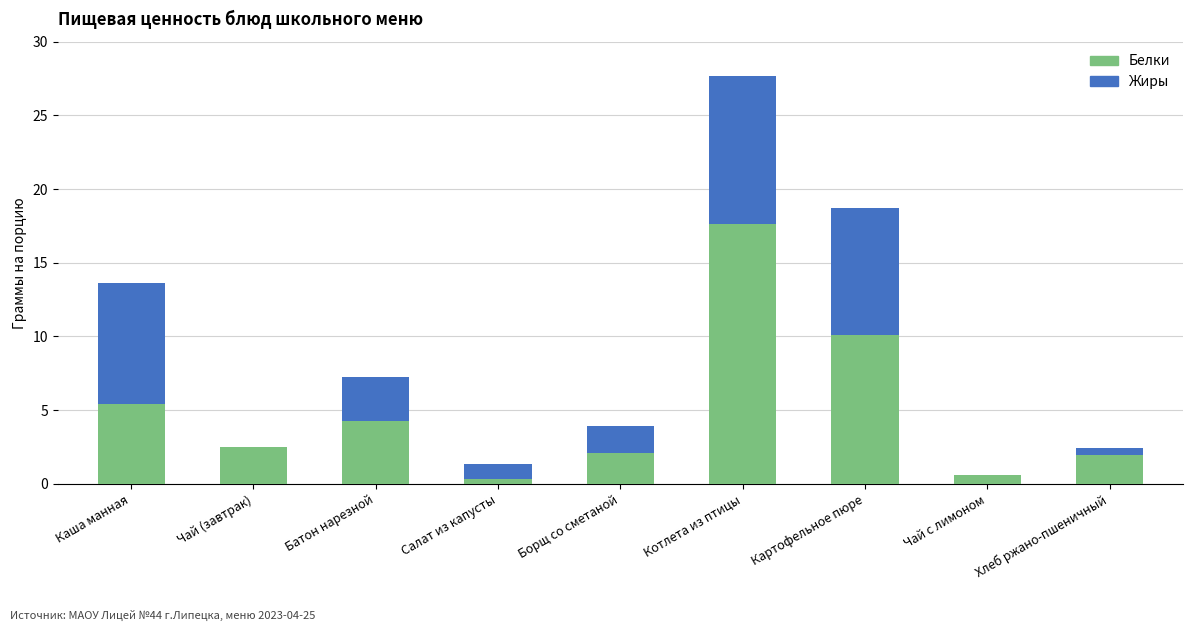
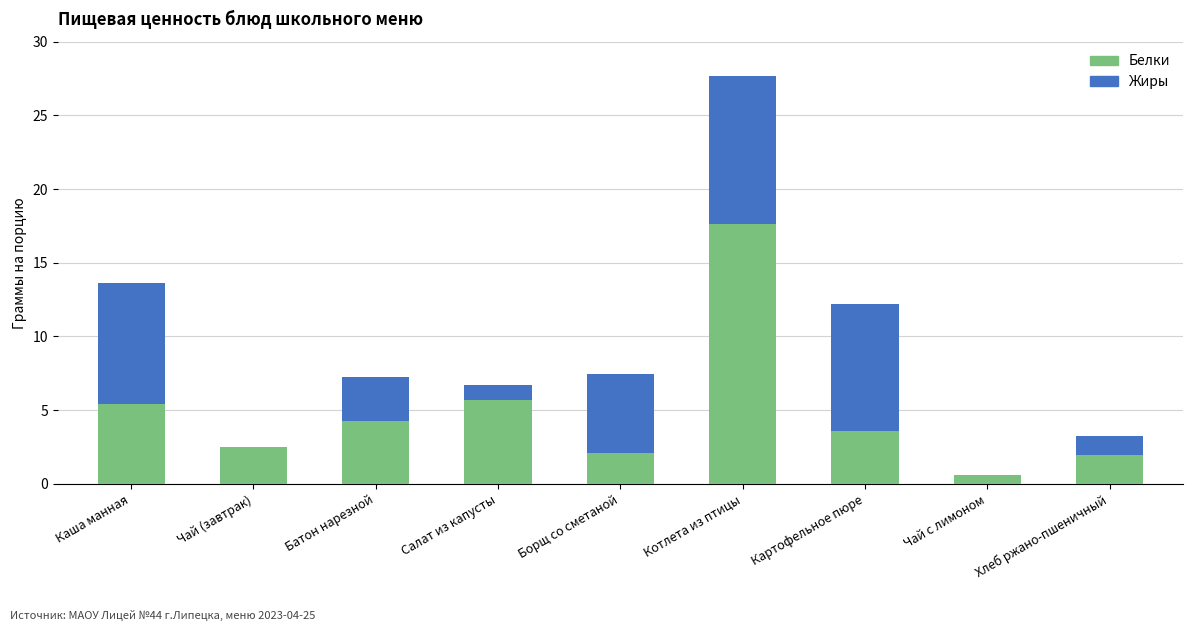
  {
    "Белки": {
      "Каша манная": 5.4,
      "Чай (завтрак)": 2.5,
      "Батон нарезной": 4.2,
-     "Салат из капусты": 0.4,
+     "Салат из капусты": 5.7,
      "Борщ со сметаной": 2.1,
      "Котлета из птицы": 17.6,
-     "Картофельное пюре": 10.1,
+     "Картофельное пюре": 3.6,
      "Чай с лимоном": 0.6,
      "Хлеб ржано-пшеничный": 1.9
    },
    "Жиры": {
      "Каша манная": 8.2,
      "Чай (завтрак)": 0.0,
      "Батон нарезной": 3.0,
      "Салат из капусты": 1.0,
-     "Борщ со сметаной": 1.8,
+     "Борщ со сметаной": 5.4,
      "Котлета из птицы": 10.0,
      "Картофельное пюре": 8.6,
      "Чай с лимоном": 0.0,
-     "Хлеб ржано-пшеничный": 0.5
+     "Хлеб ржано-пшеничный": 1.3
    }
  }
